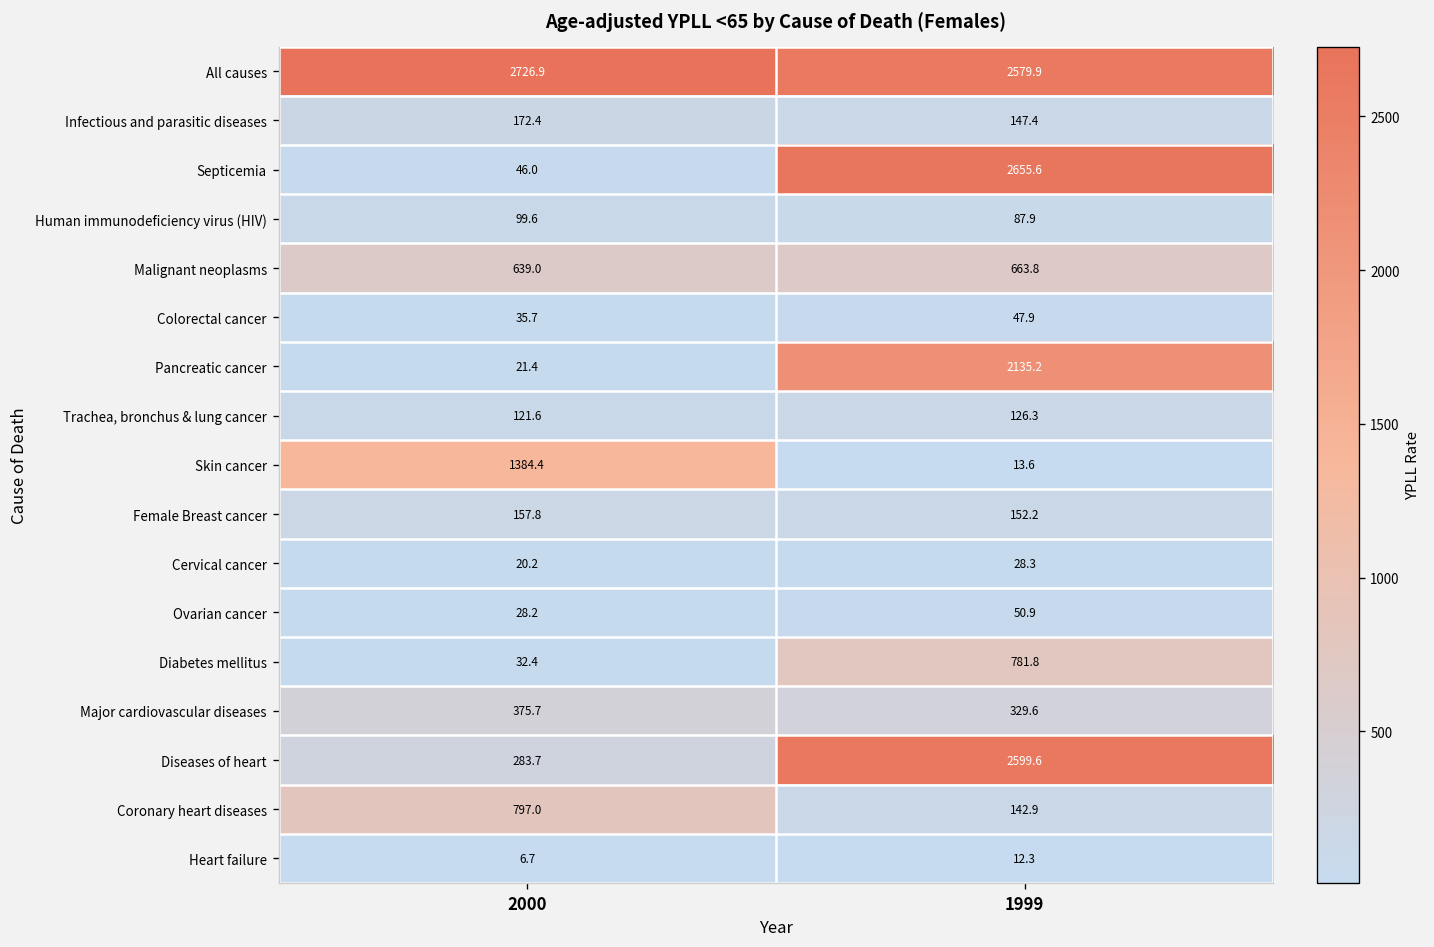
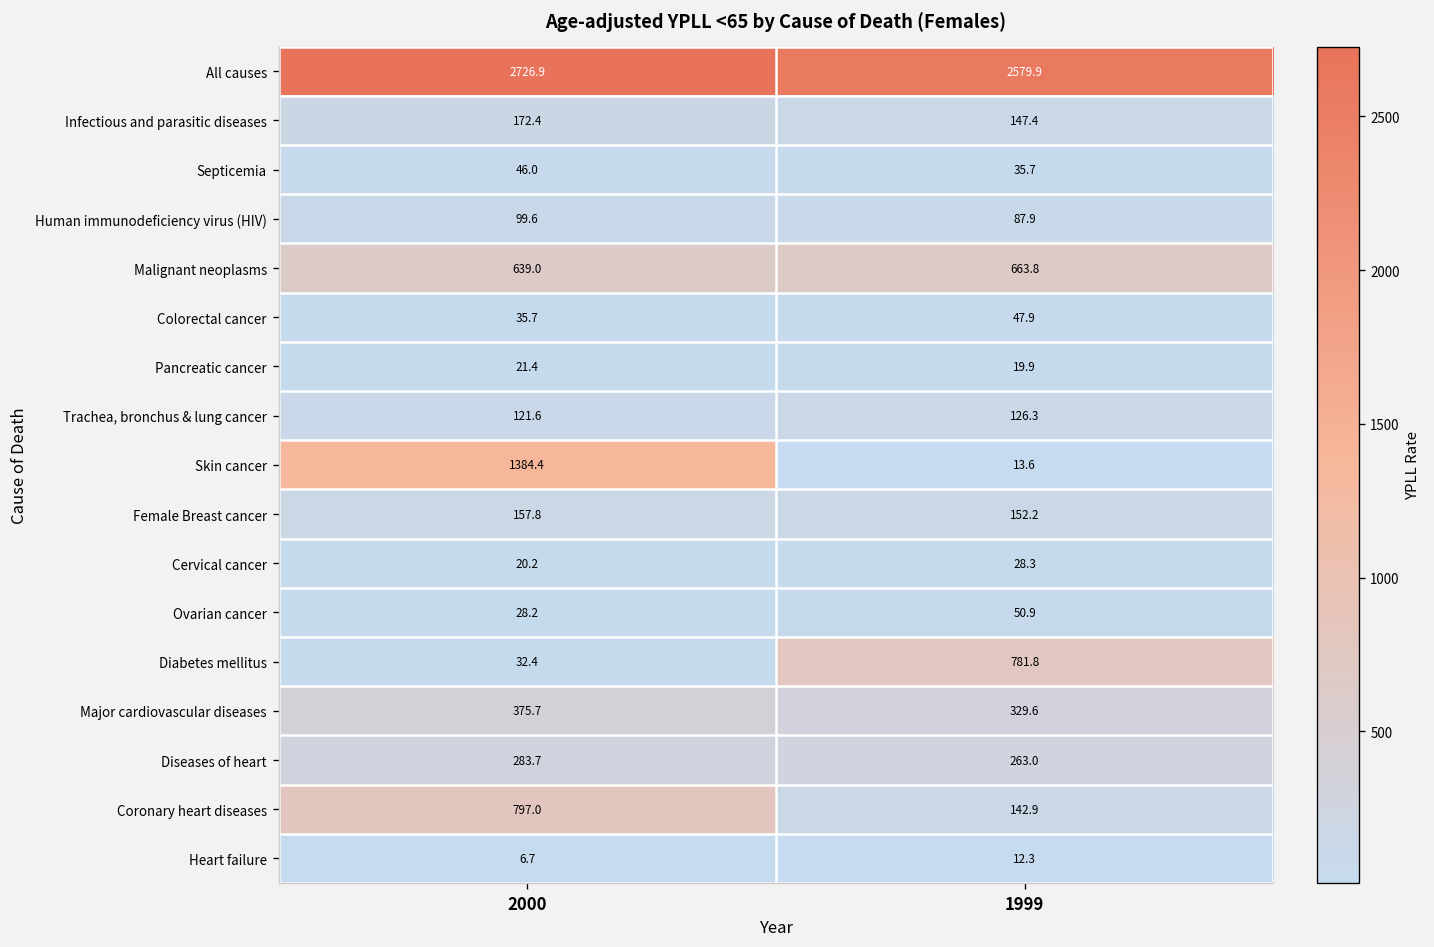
  {
    "All causes": {
      "2000": 2726.9,
      "1999": 2579.9
    },
    "Infectious and parasitic diseases": {
      "2000": 172.4,
      "1999": 147.4
    },
    "Septicemia": {
      "2000": 46.0,
-     "1999": 2655.6
+     "1999": 35.7
    },
    "Human immunodeficiency virus (HIV)": {
      "2000": 99.6,
      "1999": 87.9
    },
    "Malignant neoplasms": {
      "2000": 639.0,
      "1999": 663.8
    },
    "Colorectal cancer": {
      "2000": 35.7,
      "1999": 47.9
    },
    "Pancreatic cancer": {
      "2000": 21.4,
-     "1999": 2135.2
+     "1999": 19.9
    },
    "Trachea, bronchus & lung cancer": {
      "2000": 121.6,
      "1999": 126.3
    },
    "Skin cancer": {
      "2000": 1384.4,
      "1999": 13.6
    },
    "Female Breast cancer": {
      "2000": 157.8,
      "1999": 152.2
    },
    "Cervical cancer": {
      "2000": 20.2,
      "1999": 28.3
    },
    "Ovarian cancer": {
      "2000": 28.2,
      "1999": 50.9
    },
    "Diabetes mellitus": {
      "2000": 32.4,
      "1999": 781.8
    },
    "Major cardiovascular diseases": {
      "2000": 375.7,
      "1999": 329.6
    },
    "Diseases of heart": {
      "2000": 283.7,
-     "1999": 2599.6
+     "1999": 263.0
    },
    "Coronary heart diseases": {
      "2000": 797.0,
      "1999": 142.9
    },
    "Heart failure": {
      "2000": 6.7,
      "1999": 12.3
    }
  }
